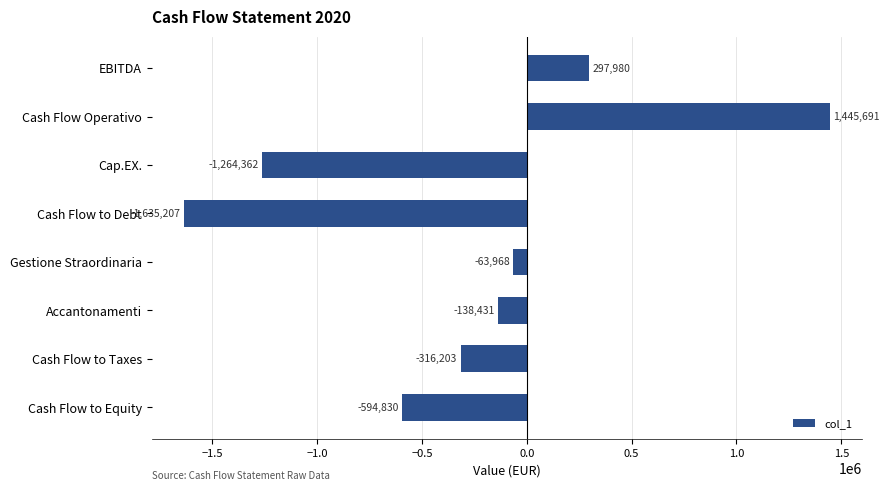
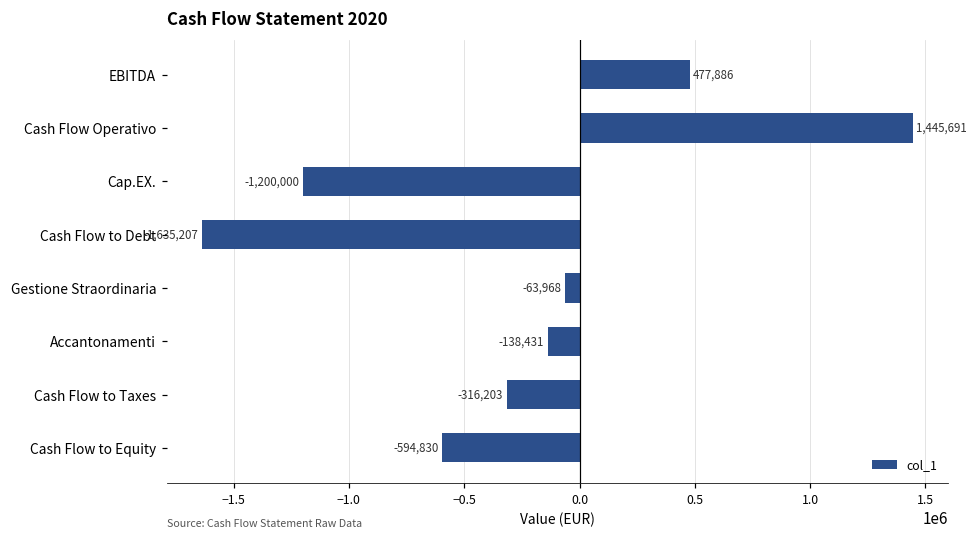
  {
-   "EBITDA": "297,980",
+   "EBITDA": "477,886",
    "Cash Flow Operativo": "1,445,691",
-   "Cap.EX.": "-1,264,362",
+   "Cap.EX.": "-1,200,000",
    "Cash Flow to Debt": "-1,635,207",
    "Gestione Straordinaria": "-63,968",
    "Accantonamenti": "-138,431",
    "Cash Flow to Taxes": "-316,203",
    "Cash Flow to Equity": "-594,830"
  }
